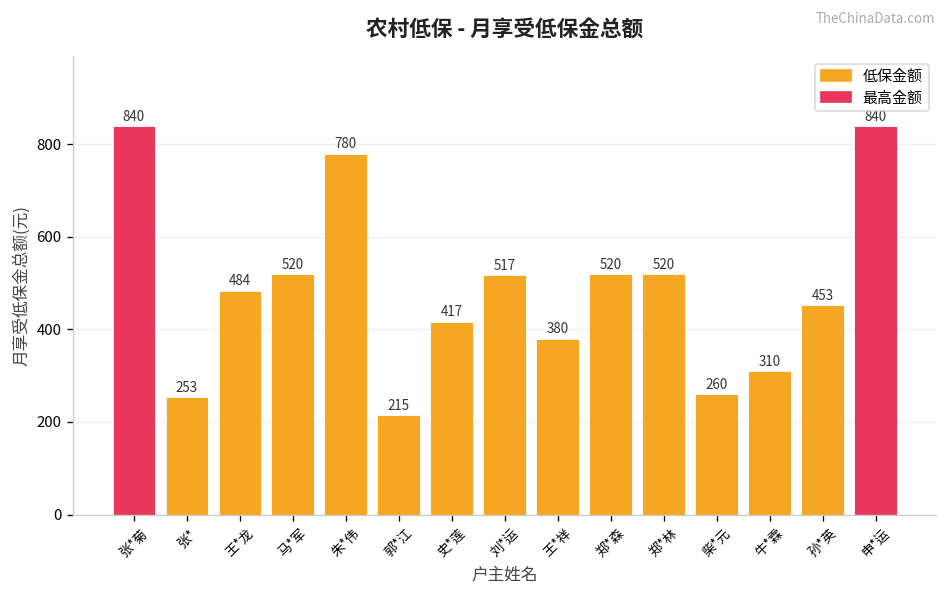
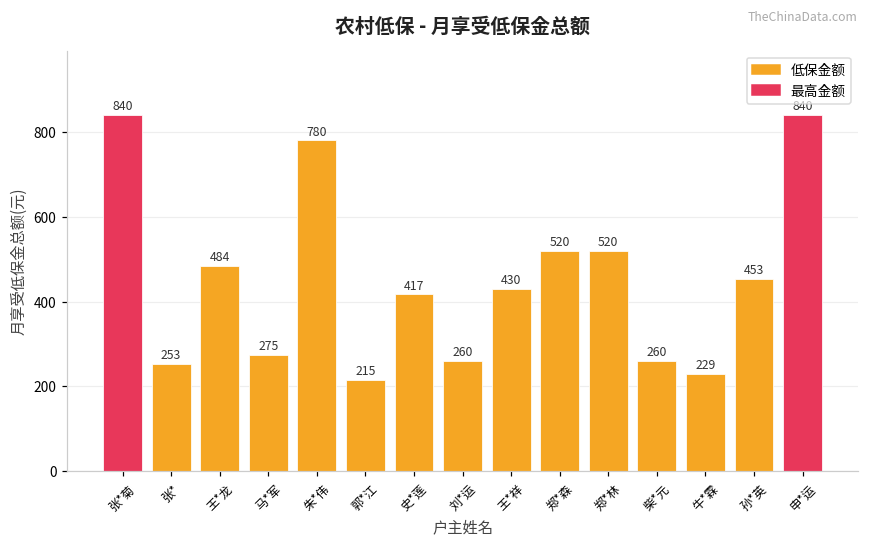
  {
    "张*菊": 840,
    "张*": 253,
    "王*龙": 484,
-   "马*军": 520,
+   "马*军": 275,
    "朱*伟": 780,
    "郭*江": 215,
    "史*莲": 417,
-   "刘*运": 517,
-   "王*祥": 380,
+   "刘*运": 260,
+   "王*祥": 430,
    "郑*森": 520,
    "郑*林": 520,
    "柴*元": 260,
-   "牛*霖": 310,
+   "牛*霖": 229,
    "孙*英": 453
  }
